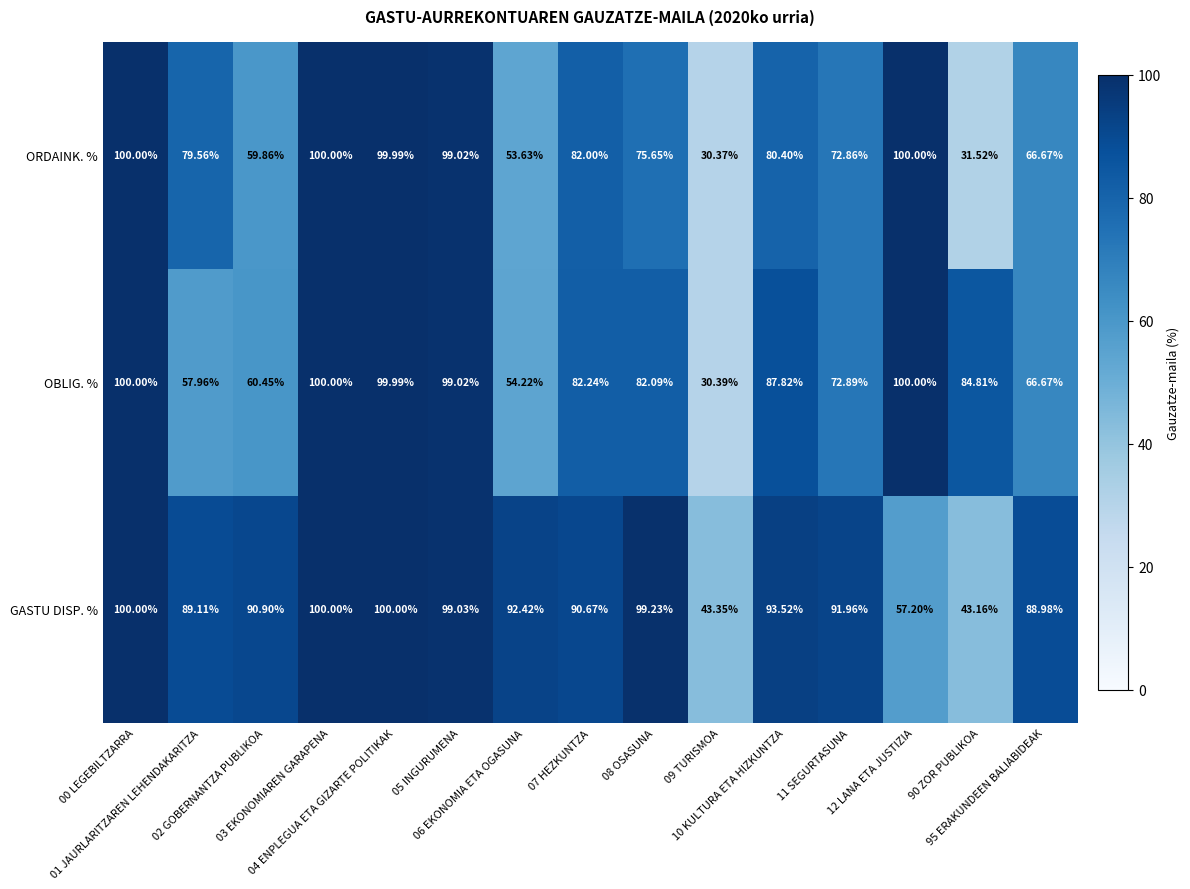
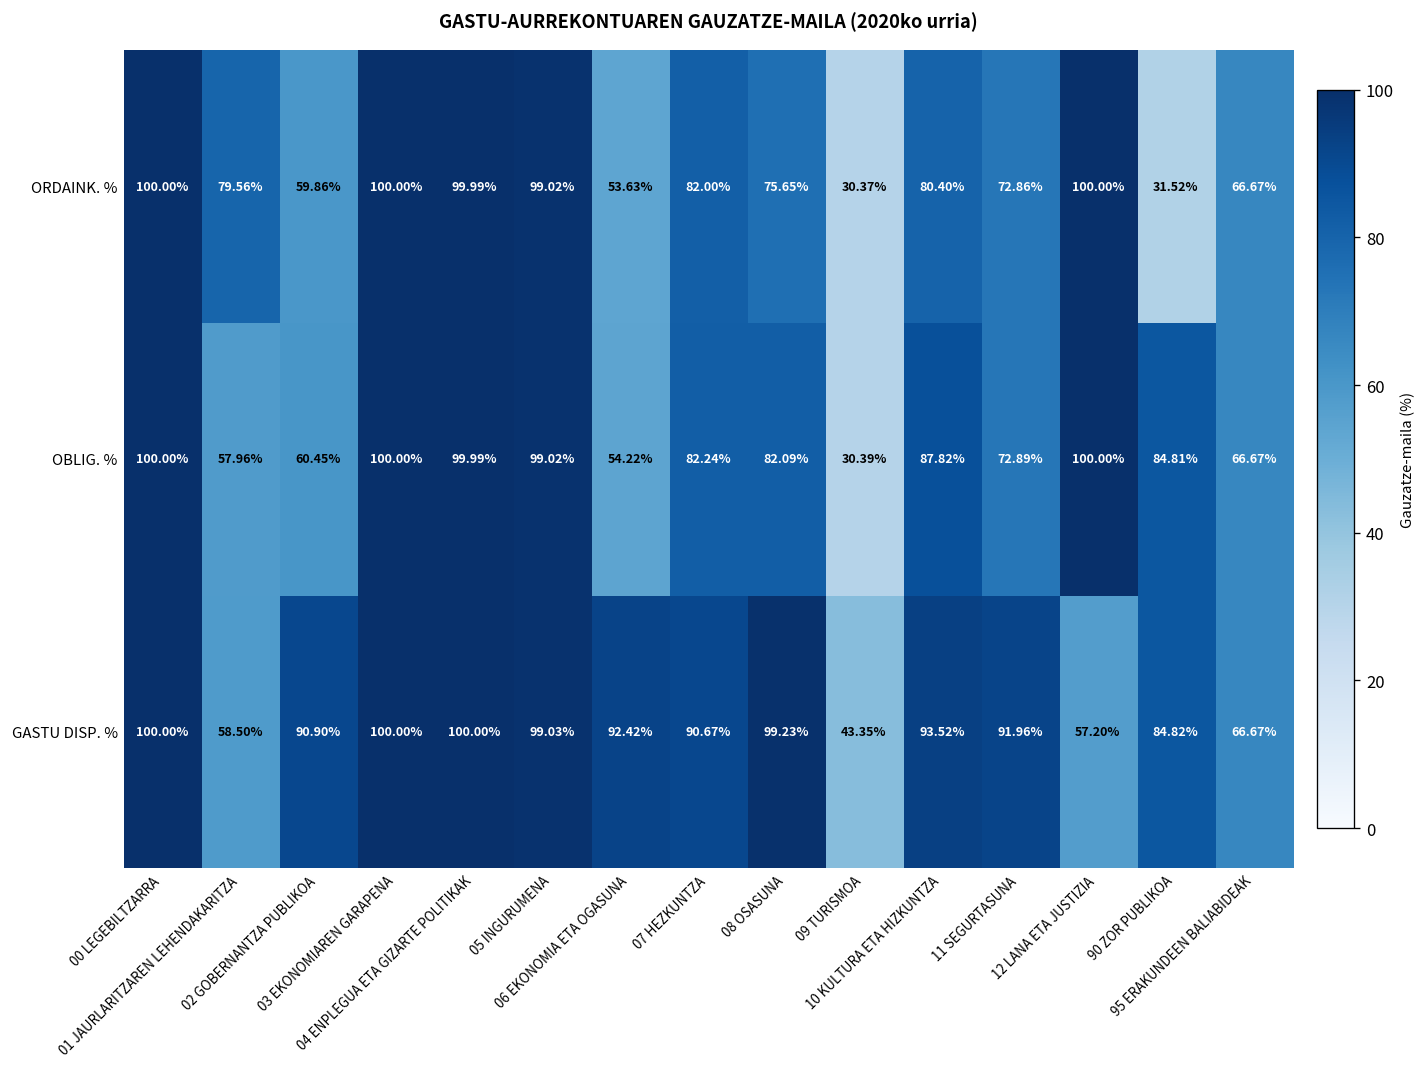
  {
    "ORDAINK. %": {
      "00 LEGEBILTZARRA": "100.00%",
      "01 JAURLARITZAREN LEHENDAKARITZA": "79.56%",
      "02 GOBERNANTZA PUBLIKOA": "59.86%",
      "03 EKONOMIAREN GARAPENA": "100.00%",
      "04 ENPLEGUA ETA GIZARTE POLITIKAK": "99.99%",
      "05 INGURUMENA": "99.02%",
      "06 EKONOMIA ETA OGASUNA": "53.63%",
      "07 HEZKUNTZA": "82.00%",
      "08 OSASUNA": "75.65%",
      "09 TURISMOA": "30.37%",
      "10 KULTURA ETA HIZKUNTZA": "80.40%",
      "11 SEGURTASUNA": "72.86%",
      "12 LANA ETA JUSTIZIA": "100.00%",
      "90 ZOR PUBLIKOA": "31.52%",
      "95 ERAKUNDEEN BALIABIDEAK": "66.67%"
    },
    "OBLIG. %": {
      "00 LEGEBILTZARRA": "100.00%",
      "01 JAURLARITZAREN LEHENDAKARITZA": "57.96%",
      "02 GOBERNANTZA PUBLIKOA": "60.45%",
      "03 EKONOMIAREN GARAPENA": "100.00%",
      "04 ENPLEGUA ETA GIZARTE POLITIKAK": "99.99%",
      "05 INGURUMENA": "99.02%",
      "06 EKONOMIA ETA OGASUNA": "54.22%",
      "07 HEZKUNTZA": "82.24%",
      "08 OSASUNA": "82.09%",
      "09 TURISMOA": "30.39%",
      "10 KULTURA ETA HIZKUNTZA": "87.82%",
      "11 SEGURTASUNA": "72.89%",
      "12 LANA ETA JUSTIZIA": "100.00%",
      "90 ZOR PUBLIKOA": "84.81%",
      "95 ERAKUNDEEN BALIABIDEAK": "66.67%"
    },
    "GASTU DISP. %": {
      "00 LEGEBILTZARRA": "100.00%",
-     "01 JAURLARITZAREN LEHENDAKARITZA": "89.11%",
+     "01 JAURLARITZAREN LEHENDAKARITZA": "58.50%",
      "02 GOBERNANTZA PUBLIKOA": "90.90%",
      "03 EKONOMIAREN GARAPENA": "100.00%",
      "04 ENPLEGUA ETA GIZARTE POLITIKAK": "100.00%",
      "05 INGURUMENA": "99.03%",
      "06 EKONOMIA ETA OGASUNA": "92.42%",
      "07 HEZKUNTZA": "90.67%",
      "08 OSASUNA": "99.23%",
      "09 TURISMOA": "43.35%",
      "10 KULTURA ETA HIZKUNTZA": "93.52%",
      "11 SEGURTASUNA": "91.96%",
      "12 LANA ETA JUSTIZIA": "57.20%",
-     "90 ZOR PUBLIKOA": "43.16%",
-     "95 ERAKUNDEEN BALIABIDEAK": "88.98%"
+     "90 ZOR PUBLIKOA": "84.82%",
+     "95 ERAKUNDEEN BALIABIDEAK": "66.67%"
    }
  }
